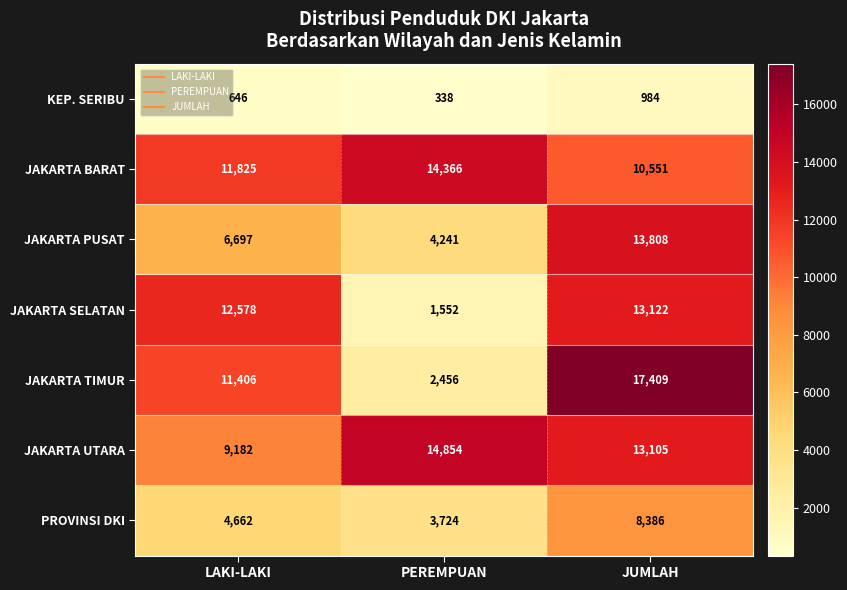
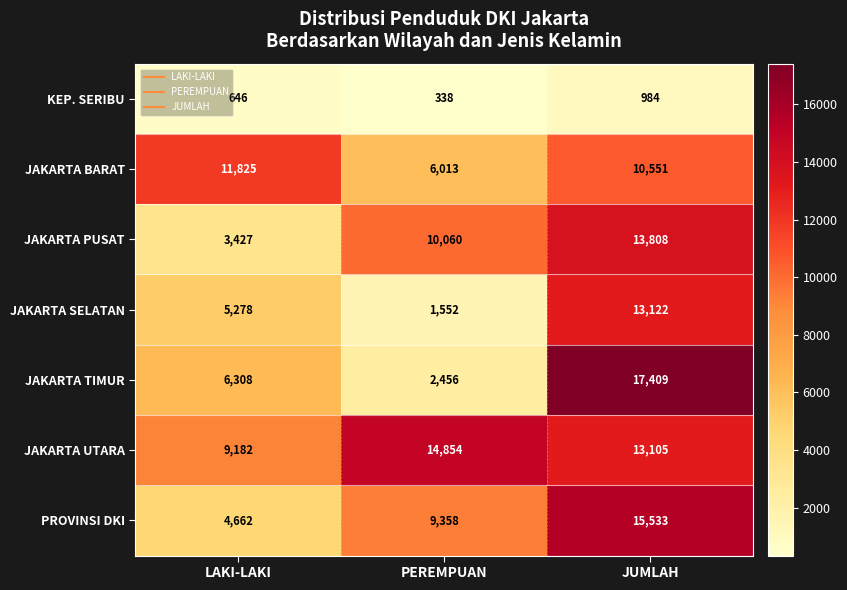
  {
    "KEP. SERIBU": {
      "PEREMPUAN": "338",
      "JUMLAH": "984"
    },
    "JAKARTA BARAT": {
      "LAKI-LAKI": "11,825",
-     "PEREMPUAN": "14,366",
+     "PEREMPUAN": "6,013",
      "JUMLAH": "10,551"
    },
    "JAKARTA PUSAT": {
-     "LAKI-LAKI": "6,697",
-     "PEREMPUAN": "4,241",
+     "LAKI-LAKI": "3,427",
+     "PEREMPUAN": "10,060",
      "JUMLAH": "13,808"
    },
    "JAKARTA SELATAN": {
-     "LAKI-LAKI": "12,578",
+     "LAKI-LAKI": "5,278",
      "PEREMPUAN": "1,552",
      "JUMLAH": "13,122"
    },
    "JAKARTA TIMUR": {
-     "LAKI-LAKI": "11,406",
+     "LAKI-LAKI": "6,308",
      "PEREMPUAN": "2,456",
      "JUMLAH": "17,409"
    },
    "JAKARTA UTARA": {
      "LAKI-LAKI": "9,182",
      "PEREMPUAN": "14,854",
      "JUMLAH": "13,105"
    },
    "PROVINSI DKI": {
      "LAKI-LAKI": "4,662",
-     "PEREMPUAN": "3,724",
-     "JUMLAH": "8,386"
+     "PEREMPUAN": "9,358",
+     "JUMLAH": "15,533"
    }
  }
